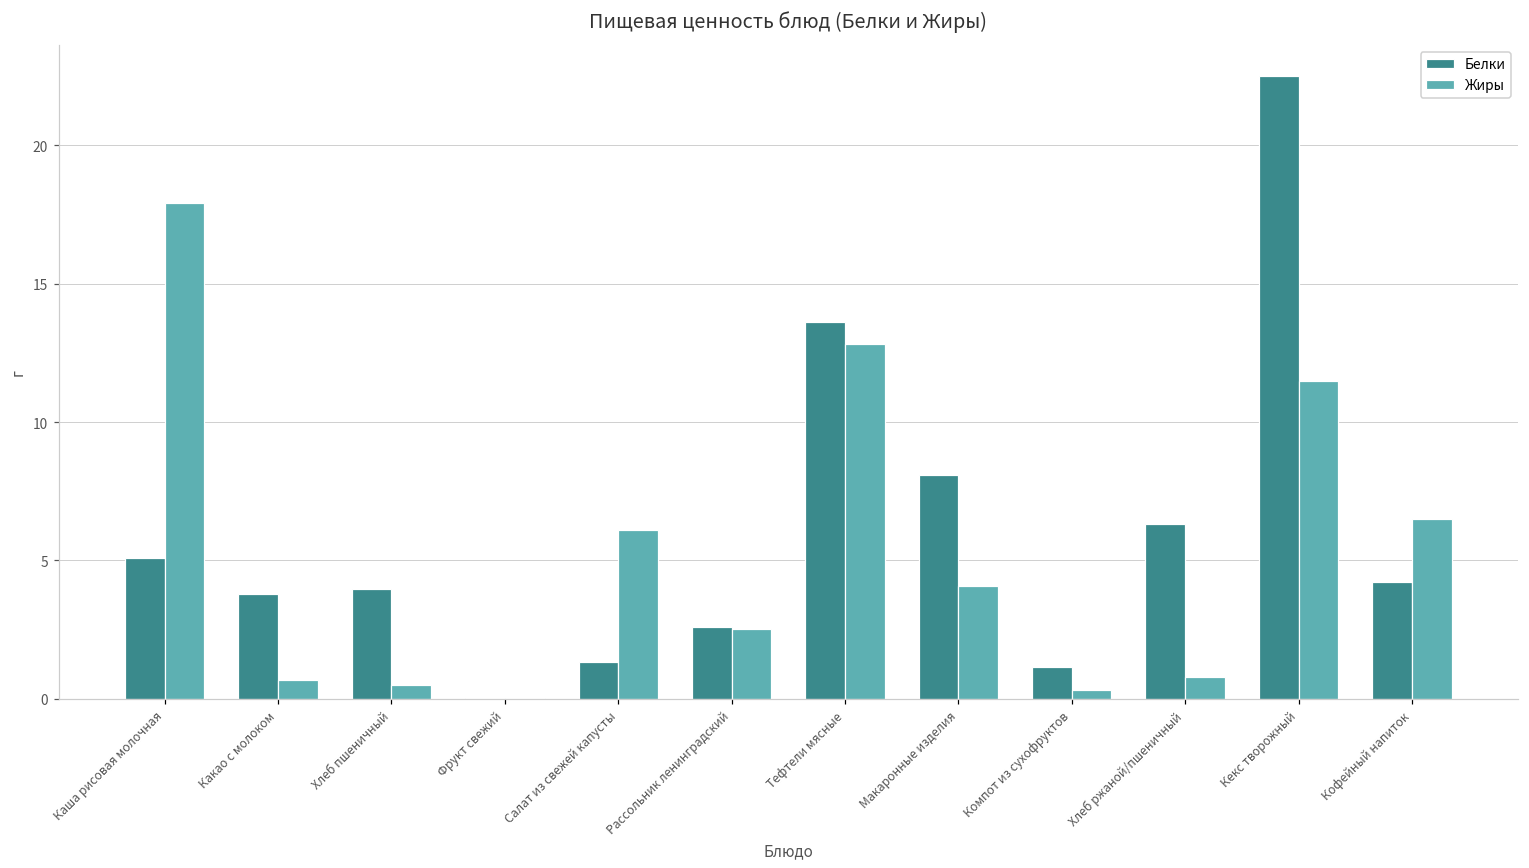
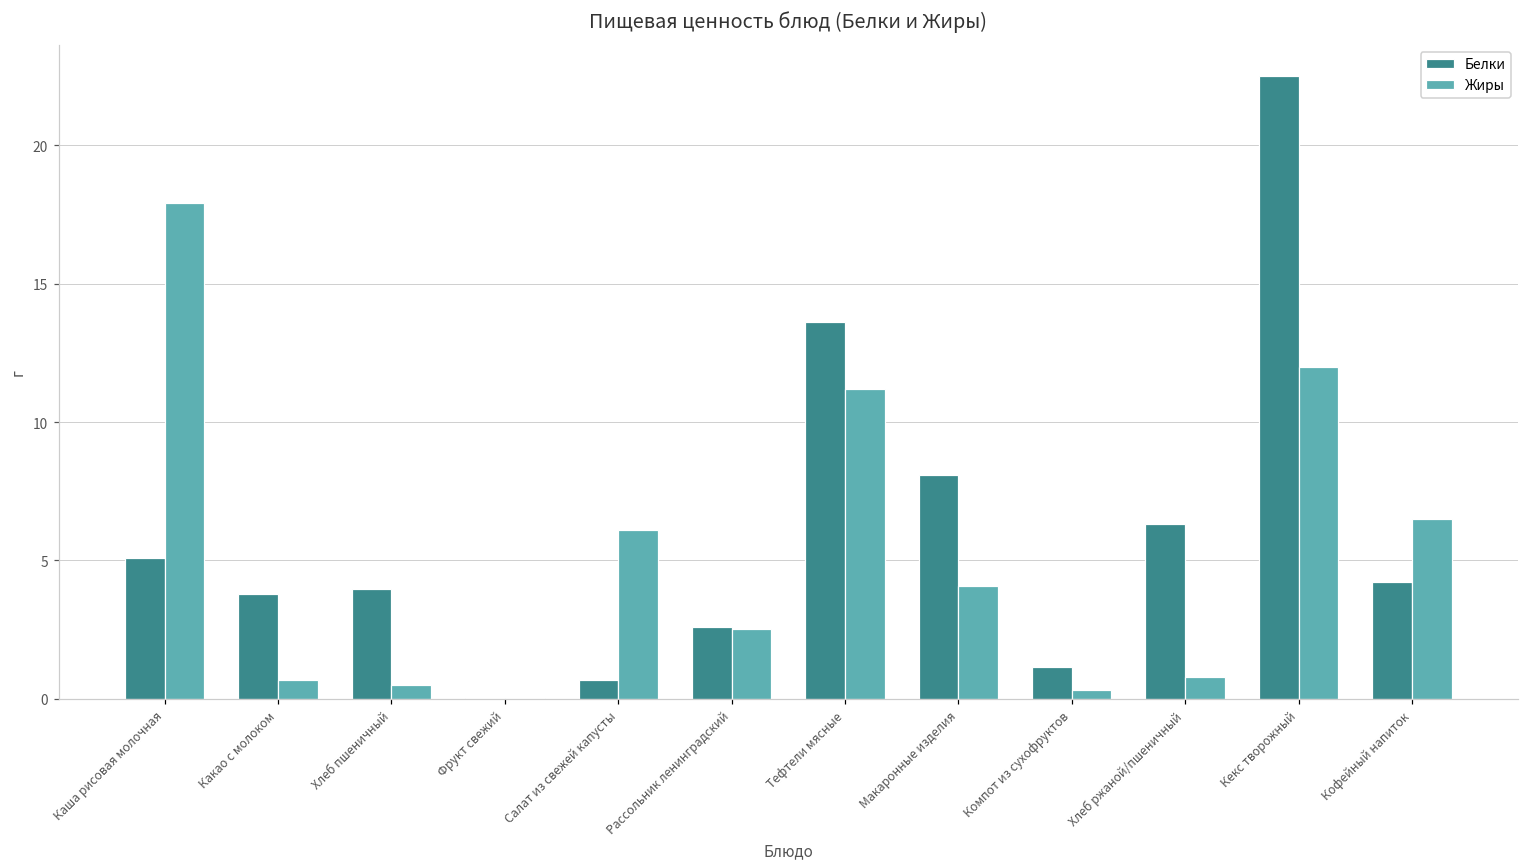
  {
    "Белки": {
      "Каша рисовая молочная": 5.1,
      "Какао с молоком": 3.8,
      "Хлеб пшеничный": 4.0,
-     "Салат из свежей капусты": 1.3,
+     "Салат из свежей капусты": 0.7,
      "Рассольник ленинградский": 2.6,
      "Тефтели мясные": 13.6,
      "Макаронные изделия": 8.1,
      "Компот из сухофруктов": 1.2,
      "Хлеб ржаной/пшеничный": 6.3,
      "Кекс творожный": 22.5,
      "Кофейный напиток": 4.2
    },
    "Жиры": {
      "Каша рисовая молочная": 17.9,
      "Какао с молоком": 0.7,
      "Хлеб пшеничный": 0.5,
      "Салат из свежей капусты": 6.1,
      "Рассольник ленинградский": 2.5,
-     "Тефтели мясные": 12.8,
+     "Тефтели мясные": 11.2,
      "Макаронные изделия": 4.1,
      "Компот из сухофруктов": 0.3,
      "Хлеб ржаной/пшеничный": 0.8,
-     "Кекс творожный": 11.5,
+     "Кекс творожный": 12.0,
      "Кофейный напиток": 6.5
    }
  }
